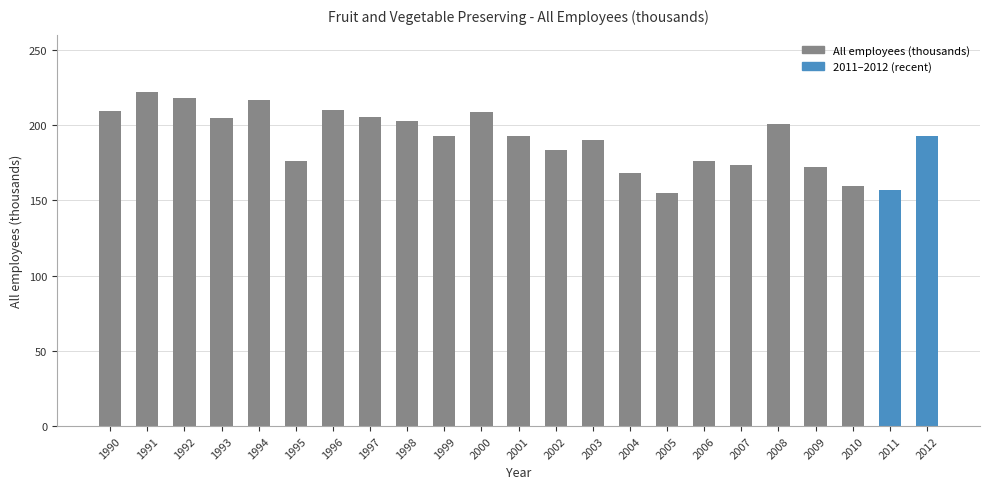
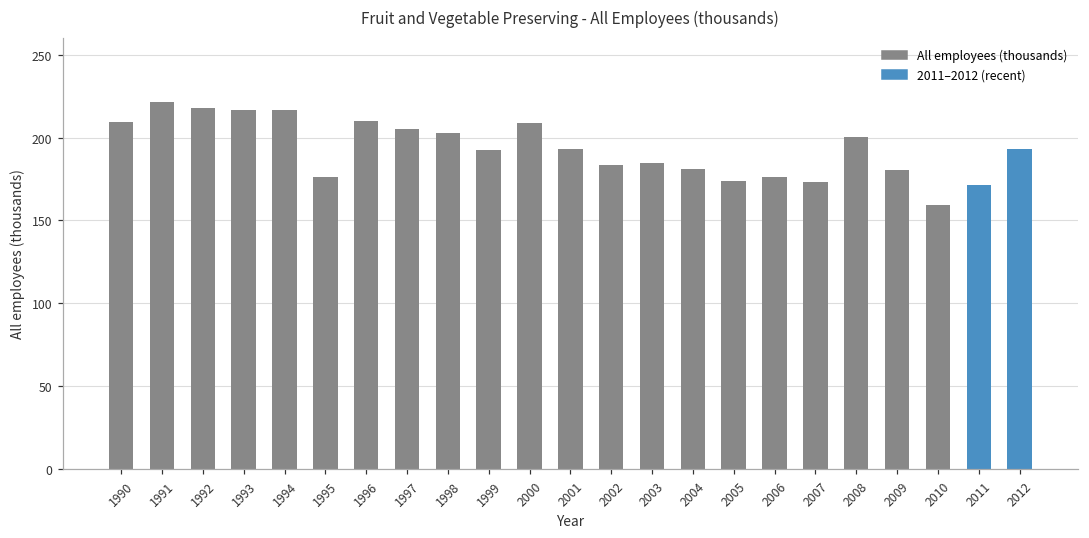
  {
    "1990": 209,
    "1991": 222,
    "1992": 218,
-   "1993": 205,
+   "1993": 217,
    "1994": 217,
    "1995": 176,
    "1996": 210,
    "1997": 205,
    "1998": 203,
    "1999": 193,
    "2000": 209,
    "2001": 193,
    "2002": 183,
-   "2003": 190,
-   "2004": 168,
-   "2005": 155,
+   "2003": 185,
+   "2004": 181,
+   "2005": 174,
    "2006": 176,
    "2007": 173,
    "2008": 201,
-   "2009": 172,
+   "2009": 180,
    "2010": 160,
-   "2011": 157,
+   "2011": 172,
    "2012": 193
  }
